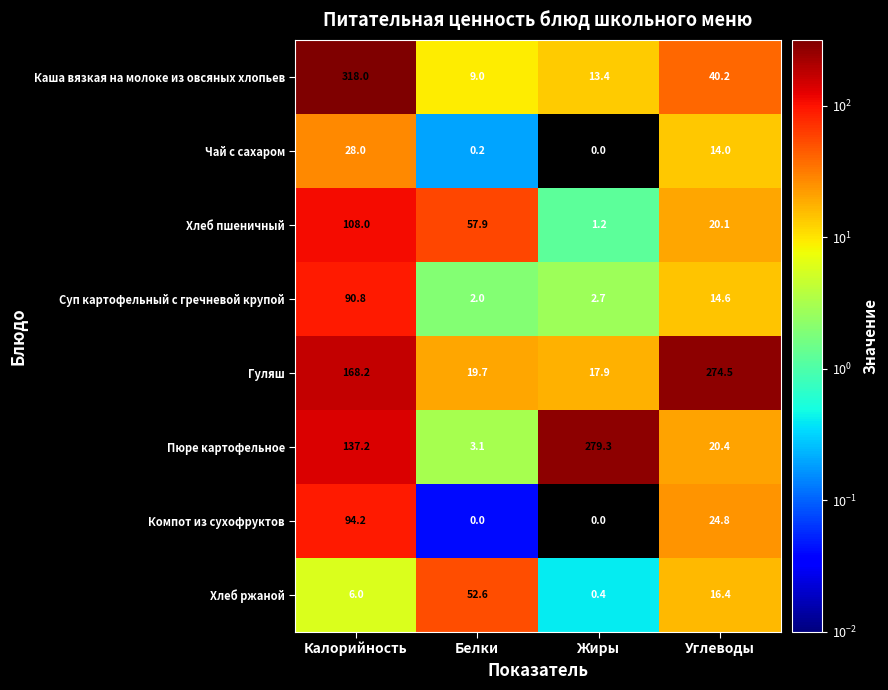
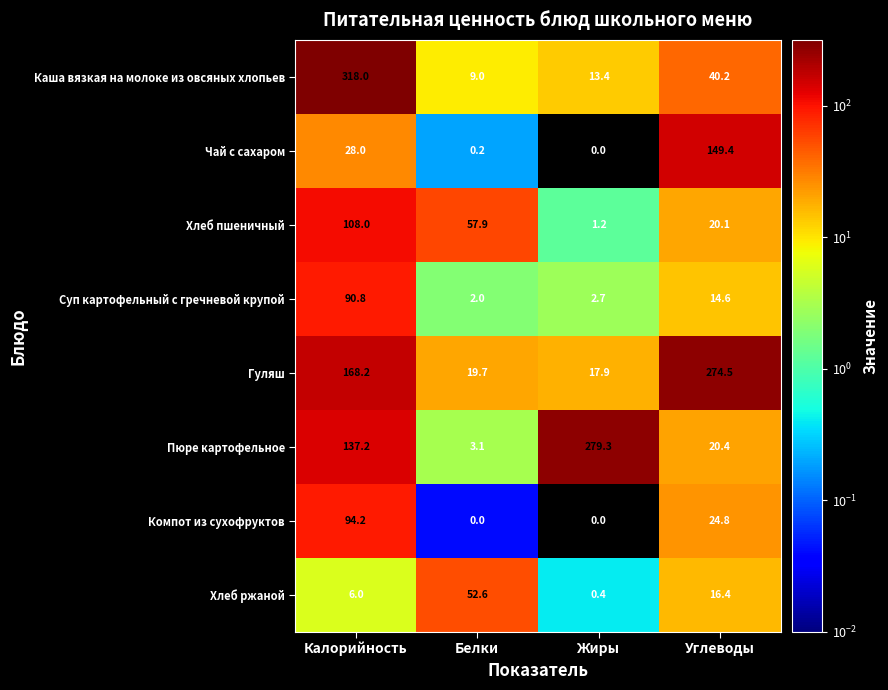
  {
    "Каша вязкая на молоке из овсяных хлопьев": {
      "Калорийность": 318.0,
      "Белки": 9.0,
      "Жиры": 13.4,
      "Углеводы": 40.2
    },
    "Чай с сахаром": {
      "Калорийность": 28.0,
      "Белки": 0.2,
      "Жиры": 0.0,
-     "Углеводы": 14.0
+     "Углеводы": 149.4
    },
    "Хлеб пшеничный": {
      "Калорийность": 108.0,
      "Белки": 57.9,
      "Жиры": 1.2,
      "Углеводы": 20.1
    },
    "Суп картофельный с гречневой крупой": {
      "Калорийность": 90.8,
      "Белки": 2.0,
      "Жиры": 2.7,
      "Углеводы": 14.6
    },
    "Гуляш": {
      "Калорийность": 168.2,
      "Белки": 19.7,
      "Жиры": 17.9,
      "Углеводы": 274.5
    },
    "Пюре картофельное": {
      "Калорийность": 137.2,
      "Белки": 3.1,
      "Жиры": 279.3,
      "Углеводы": 20.4
    },
    "Компот из сухофруктов": {
      "Калорийность": 94.2,
      "Белки": 0.0,
      "Жиры": 0.0,
      "Углеводы": 24.8
    },
    "Хлеб ржаной": {
      "Калорийность": 6.0,
      "Белки": 52.6,
      "Жиры": 0.4,
      "Углеводы": 16.4
    }
  }
